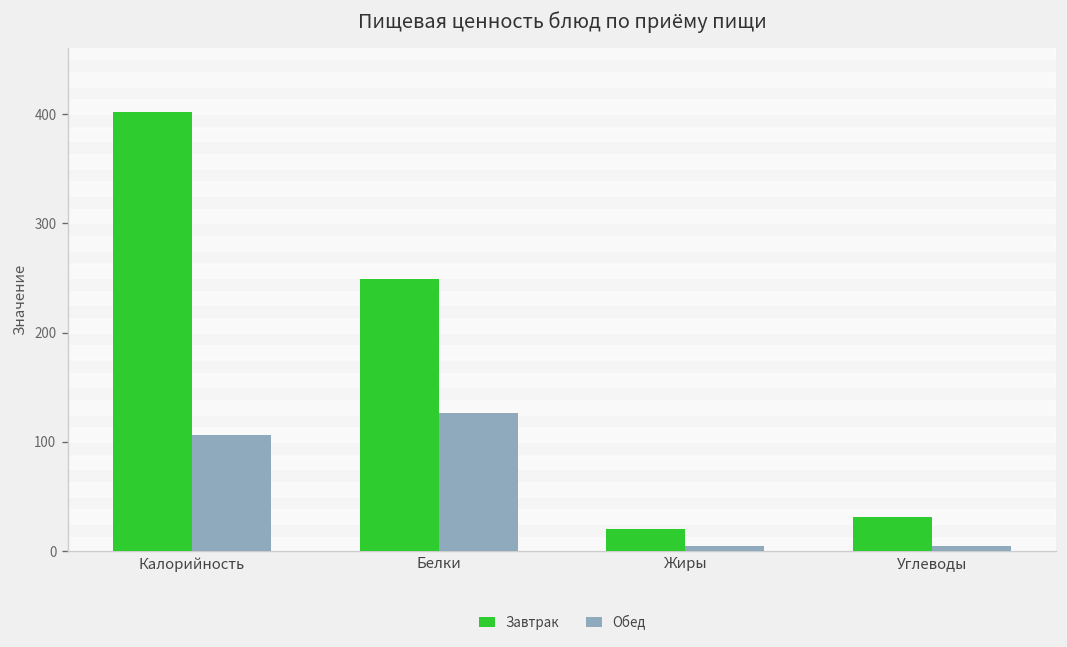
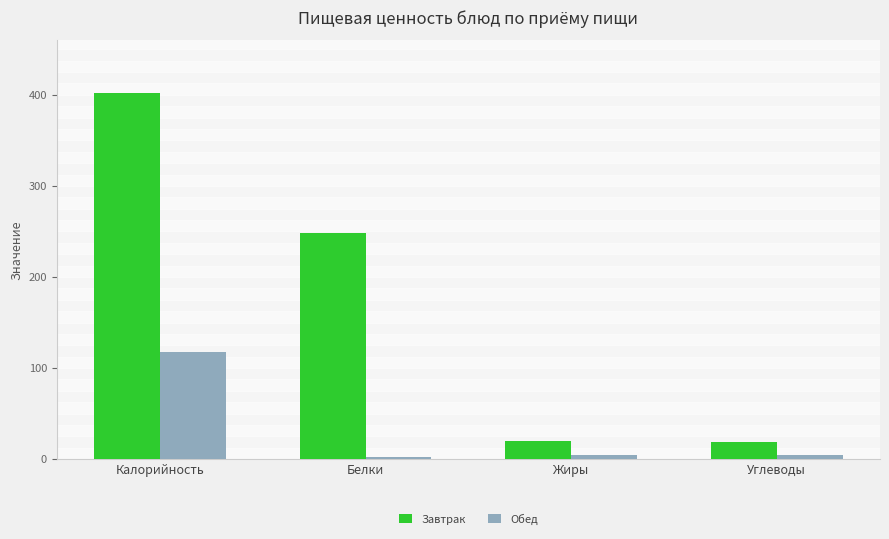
  {
    "Завтрак": {
      "Калорийность": 400,
      "Белки": 250,
      "Жиры": 20,
-     "Углеводы": 30
+     "Углеводы": 20
    },
    "Обед": {
-     "Калорийность": 110,
-     "Белки": 130,
+     "Калорийность": 120,
+     "Белки": 0,
      "Жиры": 0,
      "Углеводы": 0
    }
  }
